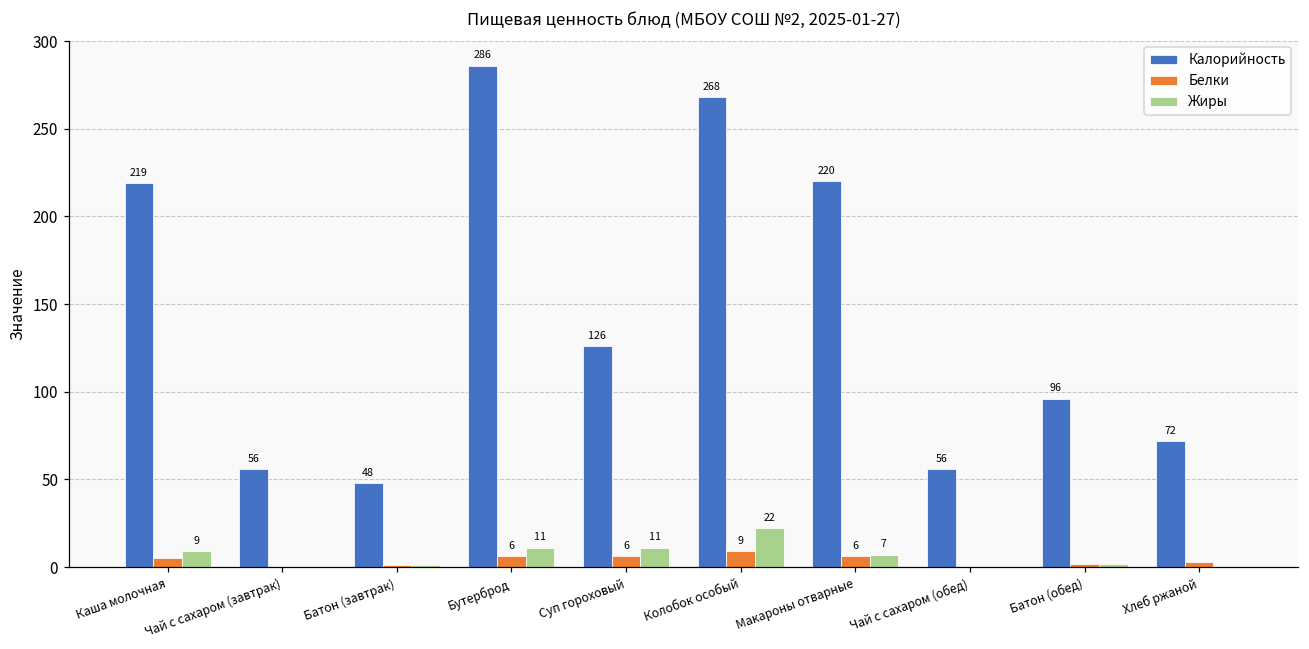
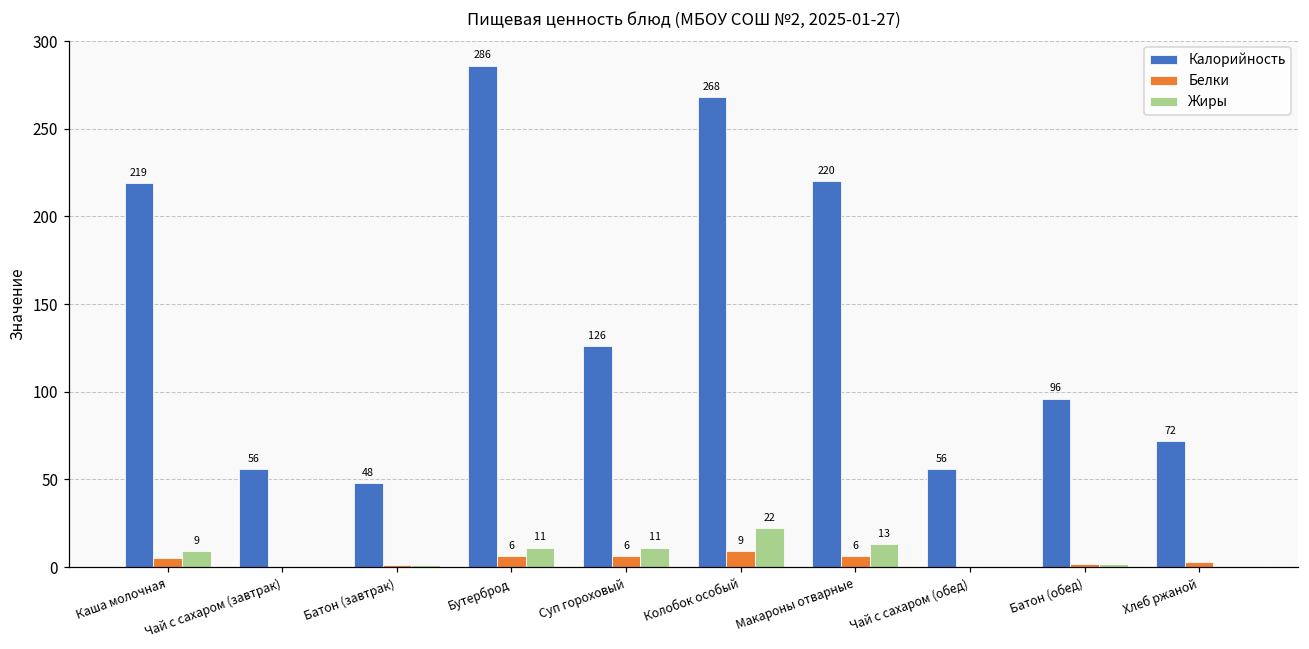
  {
    "Калорийность": {
      "Каша молочная": 219,
      "Чай с сахаром (завтрак)": 56,
      "Батон (завтрак)": 48,
      "Бутерброд": 286,
      "Суп гороховый": 126,
      "Колобок особый": 268,
      "Макароны отварные": 220,
      "Чай с сахаром (обед)": 56,
      "Батон (обед)": 96,
      "Хлеб ржаной": 72
    },
    "Белки": {
      "Бутерброд": 6,
      "Суп гороховый": 6,
      "Колобок особый": 9,
      "Макароны отварные": 6
    },
    "Жиры": {
      "Каша молочная": 9,
      "Бутерброд": 11,
      "Суп гороховый": 11,
      "Колобок особый": 22,
-     "Макароны отварные": 7
+     "Макароны отварные": 13
    }
  }
